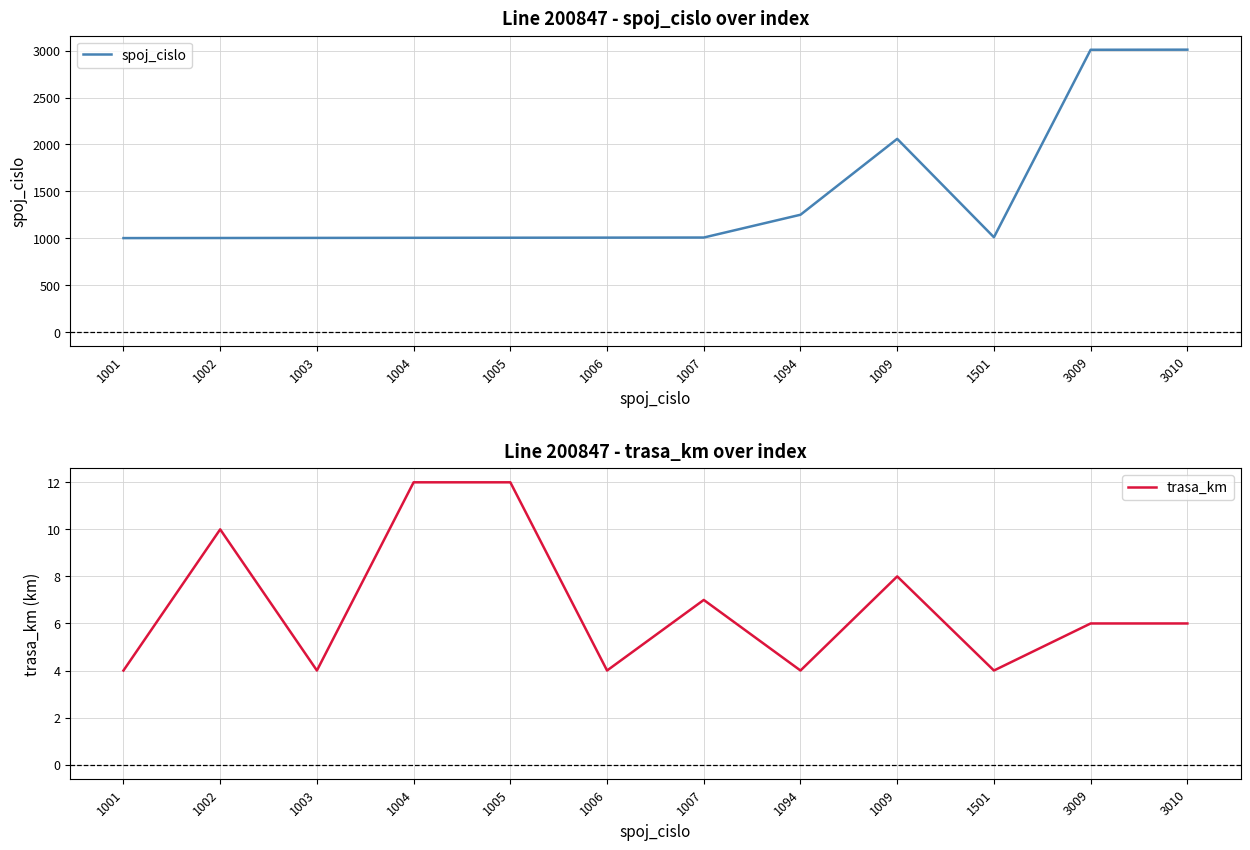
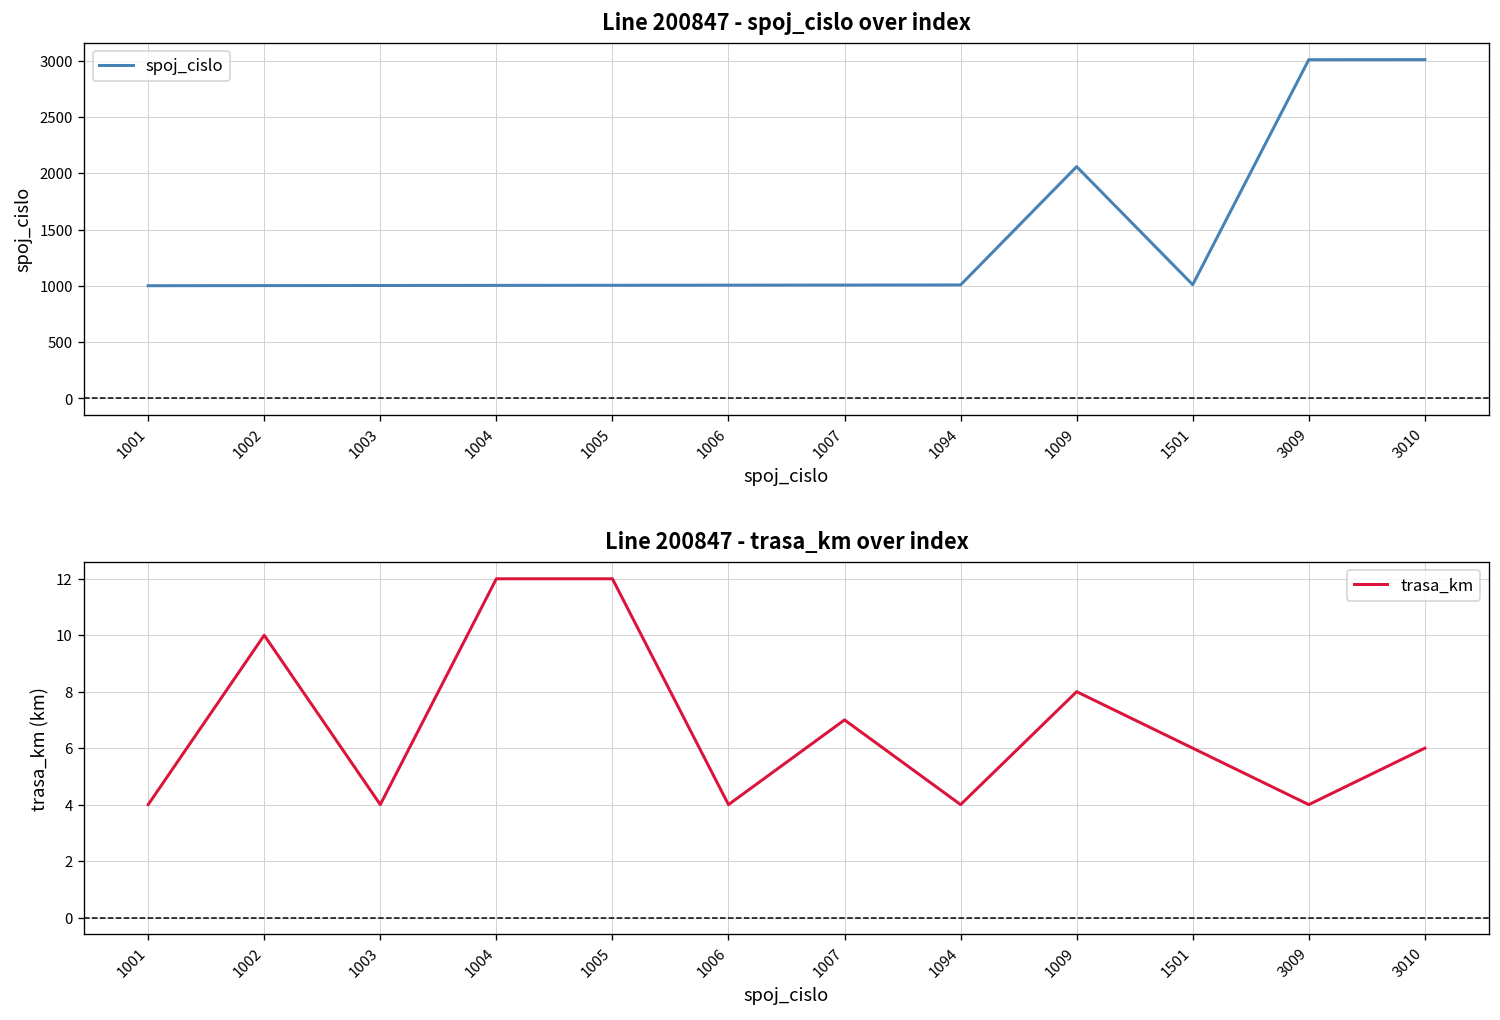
  {
    "Line 200847 - spoj_cislo over index": {
      "1001": 1000,
      "1002": 1000,
      "1003": 1000,
      "1004": 1000,
      "1005": 1000,
      "1006": 1000,
      "1007": 1000,
-     "1094": 1300,
+     "1094": 1000,
      "1009": 2100,
      "1501": 1000,
      "3009": 3000,
      "3010": 3000
    },
    "Line 200847 - trasa_km over index": {
      "1001": 4,
      "1002": 10,
      "1003": 4,
      "1004": 12,
      "1005": 12,
      "1006": 4,
      "1007": 7,
      "1094": 4,
      "1009": 8,
-     "1501": 4,
-     "3009": 6,
+     "1501": 6,
+     "3009": 4,
      "3010": 6
    }
  }
